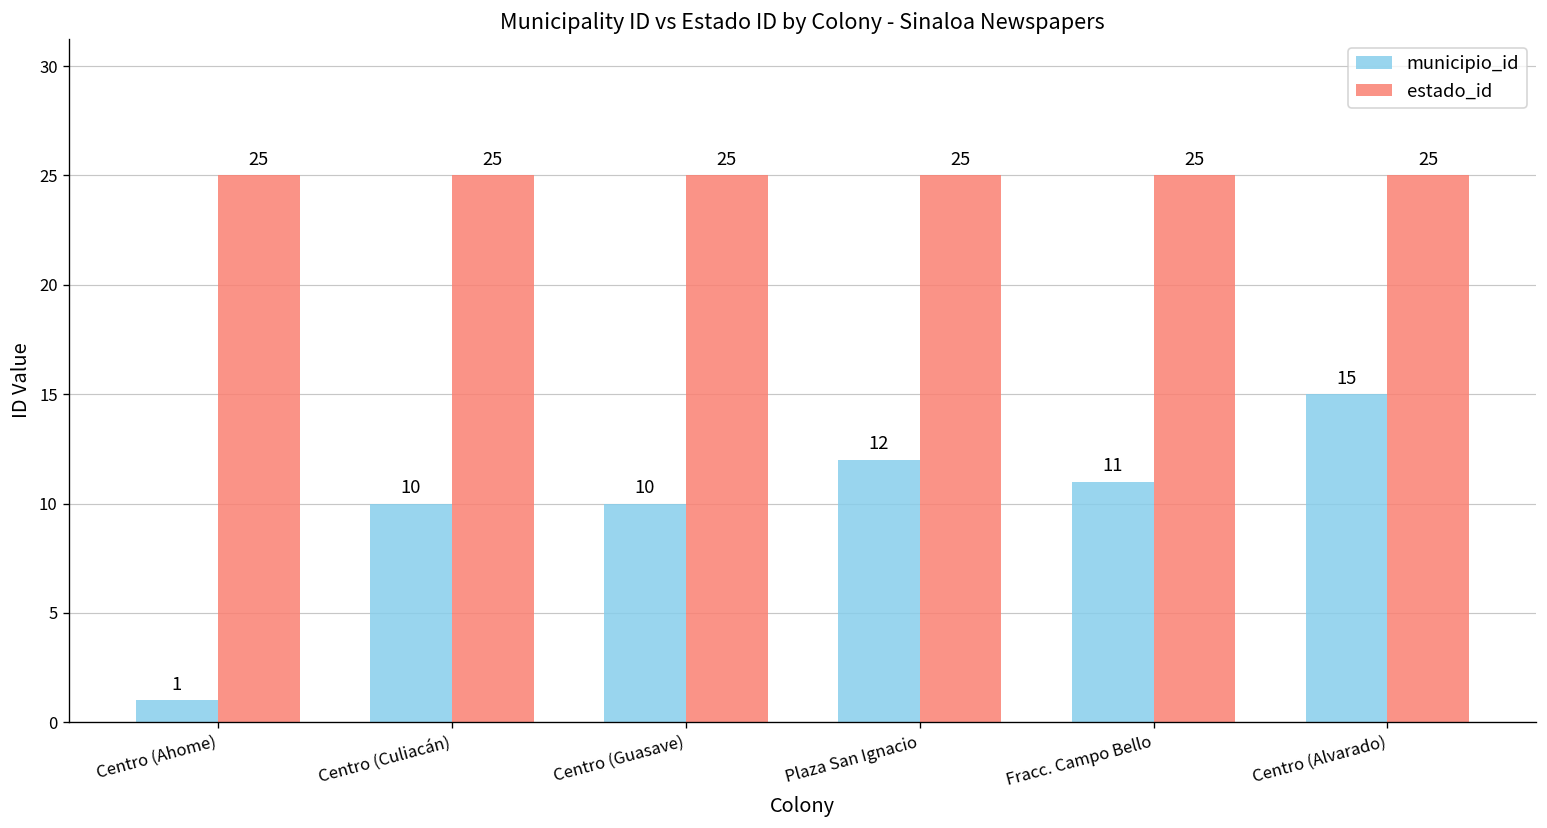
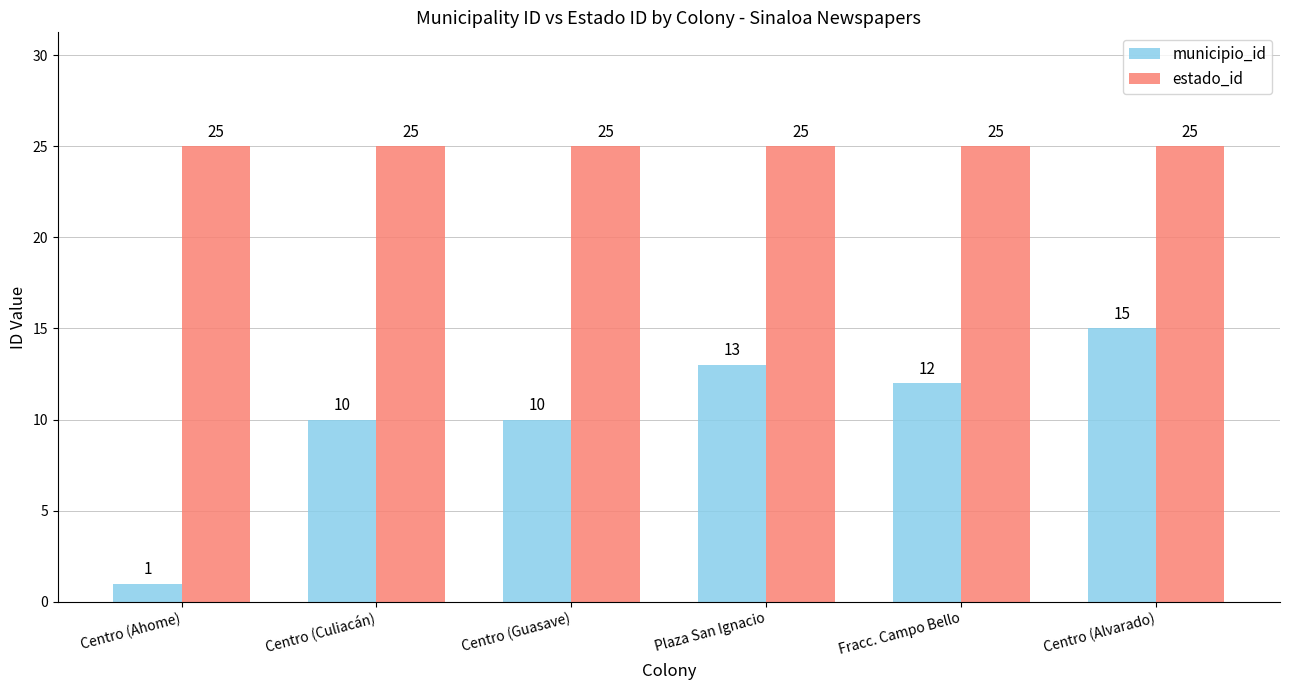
  {
    "municipio_id": {
      "Centro (Ahome)": 1,
      "Centro (Culiacán)": 10,
      "Centro (Guasave)": 10,
-     "Plaza San Ignacio": 12,
-     "Fracc. Campo Bello": 11,
+     "Plaza San Ignacio": 13,
+     "Fracc. Campo Bello": 12,
      "Centro (Alvarado)": 15
    },
    "estado_id": {
      "Centro (Ahome)": 25,
      "Centro (Culiacán)": 25,
      "Centro (Guasave)": 25,
      "Plaza San Ignacio": 25,
      "Fracc. Campo Bello": 25,
      "Centro (Alvarado)": 25
    }
  }
